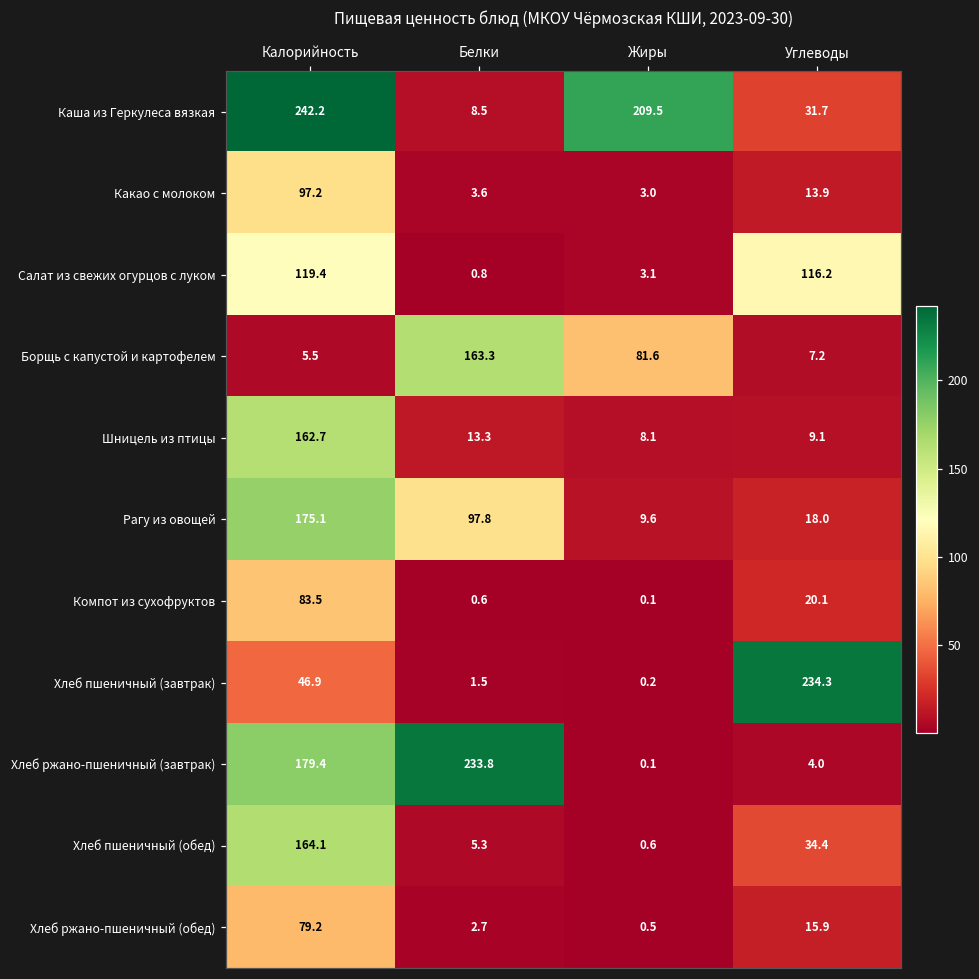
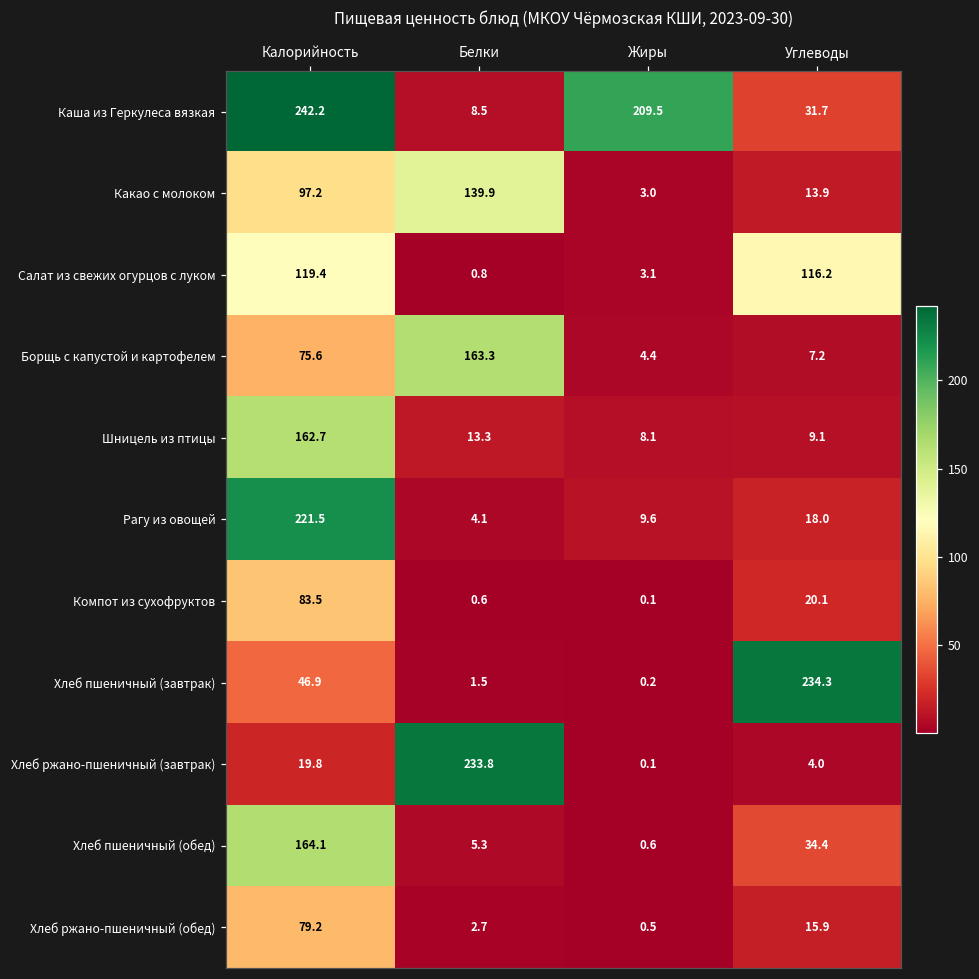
  {
    "Каша из Геркулеса вязкая": {
      "Калорийность": 242.2,
      "Белки": 8.5,
      "Жиры": 209.5,
      "Углеводы": 31.7
    },
    "Какао с молоком": {
      "Калорийность": 97.2,
-     "Белки": 3.6,
+     "Белки": 139.9,
      "Жиры": 3.0,
      "Углеводы": 13.9
    },
    "Салат из свежих огурцов с луком": {
      "Калорийность": 119.4,
      "Белки": 0.8,
      "Жиры": 3.1,
      "Углеводы": 116.2
    },
    "Борщь с капустой и картофелем": {
-     "Калорийность": 5.5,
+     "Калорийность": 75.6,
      "Белки": 163.3,
-     "Жиры": 81.6,
+     "Жиры": 4.4,
      "Углеводы": 7.2
    },
    "Шницель из птицы": {
      "Калорийность": 162.7,
      "Белки": 13.3,
      "Жиры": 8.1,
      "Углеводы": 9.1
    },
    "Рагу из овощей": {
-     "Калорийность": 175.1,
-     "Белки": 97.8,
+     "Калорийность": 221.5,
+     "Белки": 4.1,
      "Жиры": 9.6,
      "Углеводы": 18.0
    },
    "Компот из сухофруктов": {
      "Калорийность": 83.5,
      "Белки": 0.6,
      "Жиры": 0.1,
      "Углеводы": 20.1
    },
    "Хлеб пшеничный (завтрак)": {
      "Калорийность": 46.9,
      "Белки": 1.5,
      "Жиры": 0.2,
      "Углеводы": 234.3
    },
    "Хлеб ржано-пшеничный (завтрак)": {
-     "Калорийность": 179.4,
+     "Калорийность": 19.8,
      "Белки": 233.8,
      "Жиры": 0.1,
      "Углеводы": 4.0
    },
    "Хлеб пшеничный (обед)": {
      "Калорийность": 164.1,
      "Белки": 5.3,
      "Жиры": 0.6,
      "Углеводы": 34.4
    },
    "Хлеб ржано-пшеничный (обед)": {
      "Калорийность": 79.2,
      "Белки": 2.7,
      "Жиры": 0.5,
      "Углеводы": 15.9
    }
  }
